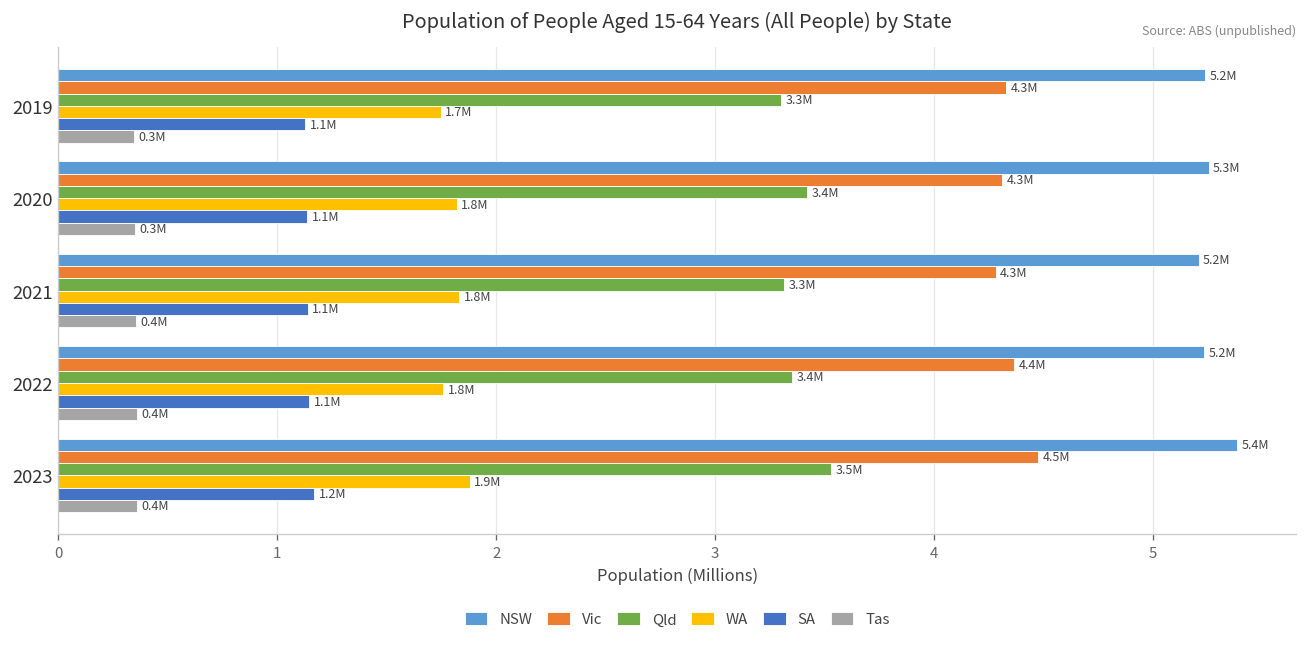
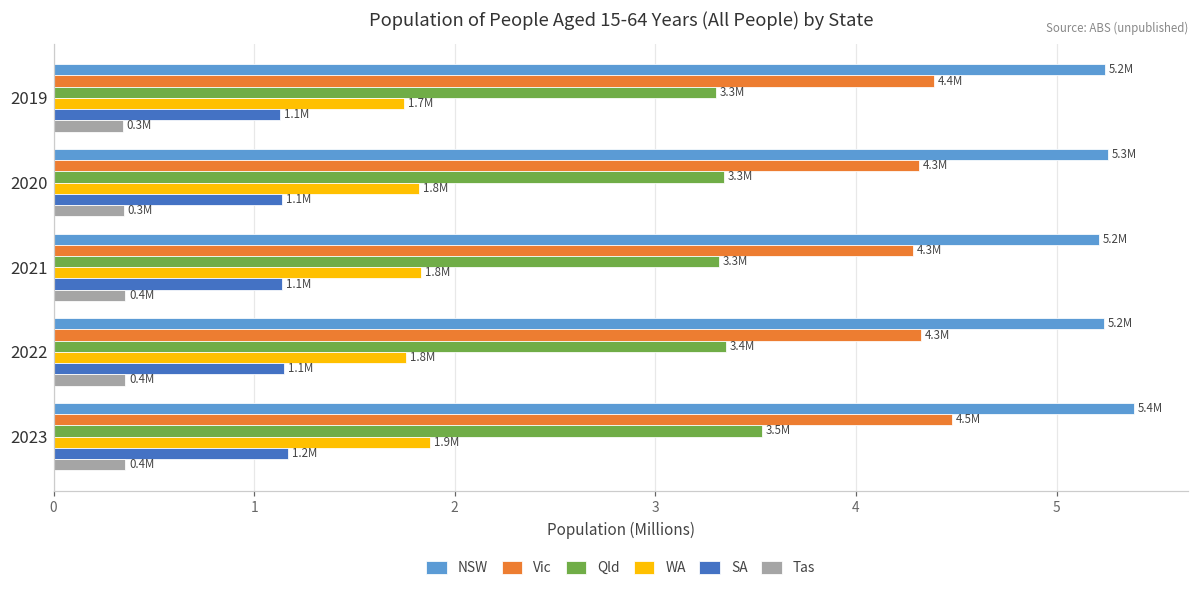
  {
    "Vic": {
-     "2019": "4.3M",
+     "2019": "4.4M",
      "2020": "4.3M",
      "2021": "4.3M",
-     "2022": "4.4M",
+     "2022": "4.3M",
      "2023": "4.5M"
    },
    "Qld": {
      "2019": "3.3M",
-     "2020": "3.4M",
+     "2020": "3.3M",
      "2021": "3.3M",
      "2022": "3.4M",
      "2023": "3.5M"
    },
    "WA": {
      "2019": "1.7M",
      "2020": "1.8M",
      "2021": "1.8M",
      "2022": "1.8M",
      "2023": "1.9M"
    },
    "Tas": {
      "2019": "0.3M",
      "2020": "0.3M",
      "2021": "0.4M",
      "2022": "0.4M",
      "2023": "0.4M"
    }
  }
